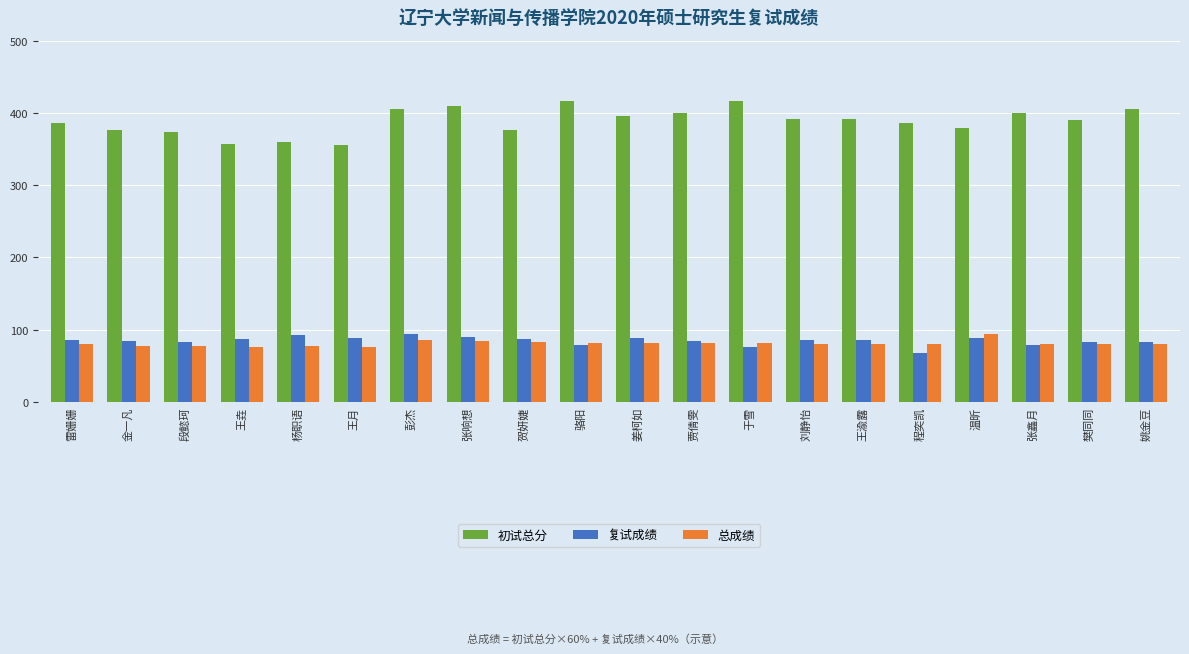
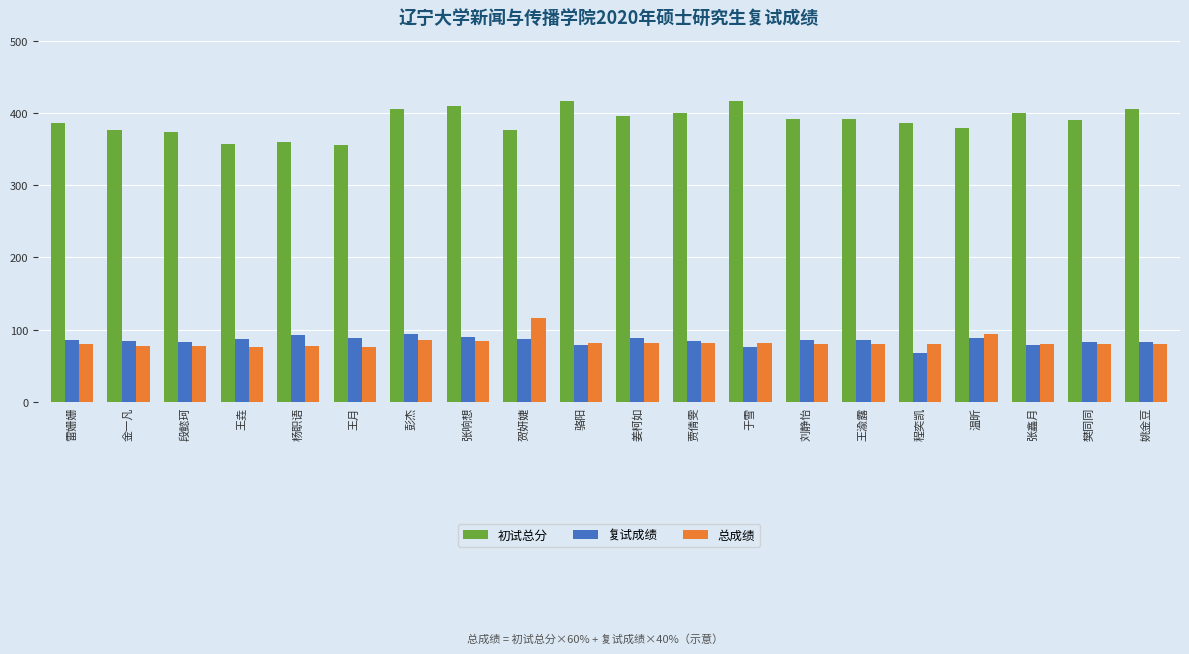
  {
    "初试总分": {
      "雷姗姗": 390,
      "金一凡": 380,
      "段懿珂": 370,
      "王垚": 360,
      "杨职语": 360,
      "王月": 360,
      "彭杰": 410,
      "张响想": 410,
      "贺妍婕": 380,
      "骆阳": 420,
      "姜柯如": 400,
      "贾倩雯": 400,
      "于雪": 420,
      "刘静怡": 390,
      "王渝露": 390,
      "程奕凯": 390,
      "温昕": 380,
      "张鑫月": 400,
      "樊同同": 390,
      "姚金豆": 410
    },
    "复试成绩": {
      "雷姗姗": 90,
      "金一凡": 80,
      "段懿珂": 80,
      "王垚": 90,
      "杨职语": 90,
      "王月": 90,
      "彭杰": 90,
      "张响想": 90,
      "贺妍婕": 90,
      "骆阳": 80,
      "姜柯如": 90,
      "贾倩雯": 80,
      "于雪": 80,
      "刘静怡": 90,
      "王渝露": 90,
      "程奕凯": 70,
      "温昕": 90,
      "张鑫月": 80,
      "樊同同": 80,
      "姚金豆": 80
    },
    "总成绩": {
      "雷姗姗": 80,
      "金一凡": 80,
      "段懿珂": 80,
      "王垚": 80,
      "杨职语": 80,
      "王月": 80,
      "彭杰": 90,
      "张响想": 80,
-     "贺妍婕": 80,
+     "贺妍婕": 120,
      "骆阳": 80,
      "姜柯如": 80,
      "贾倩雯": 80,
      "于雪": 80,
      "刘静怡": 80,
      "王渝露": 80,
      "程奕凯": 80,
      "温昕": 90,
      "张鑫月": 80,
      "樊同同": 80,
      "姚金豆": 80
    }
  }
